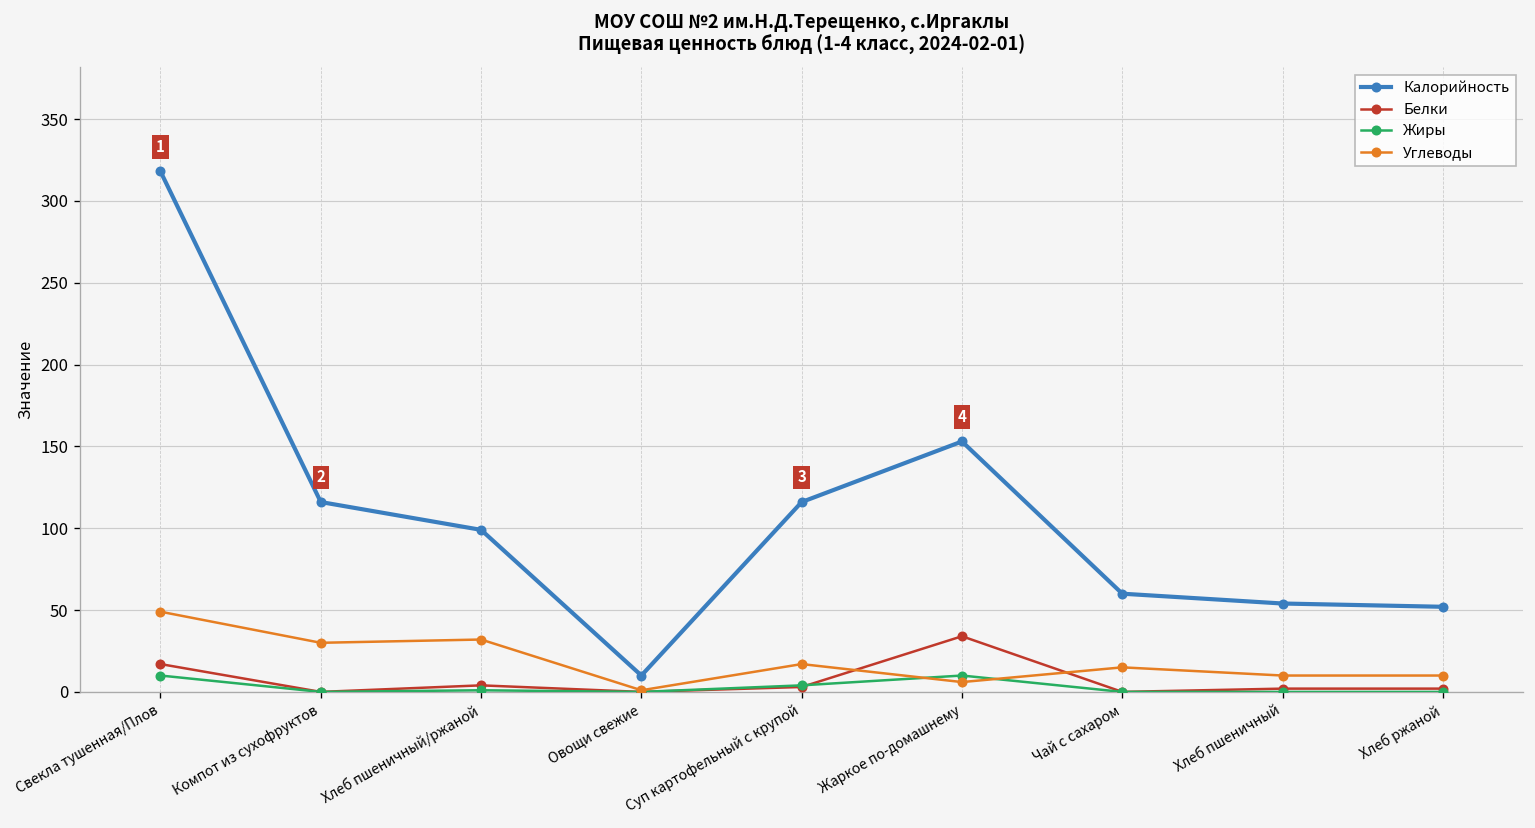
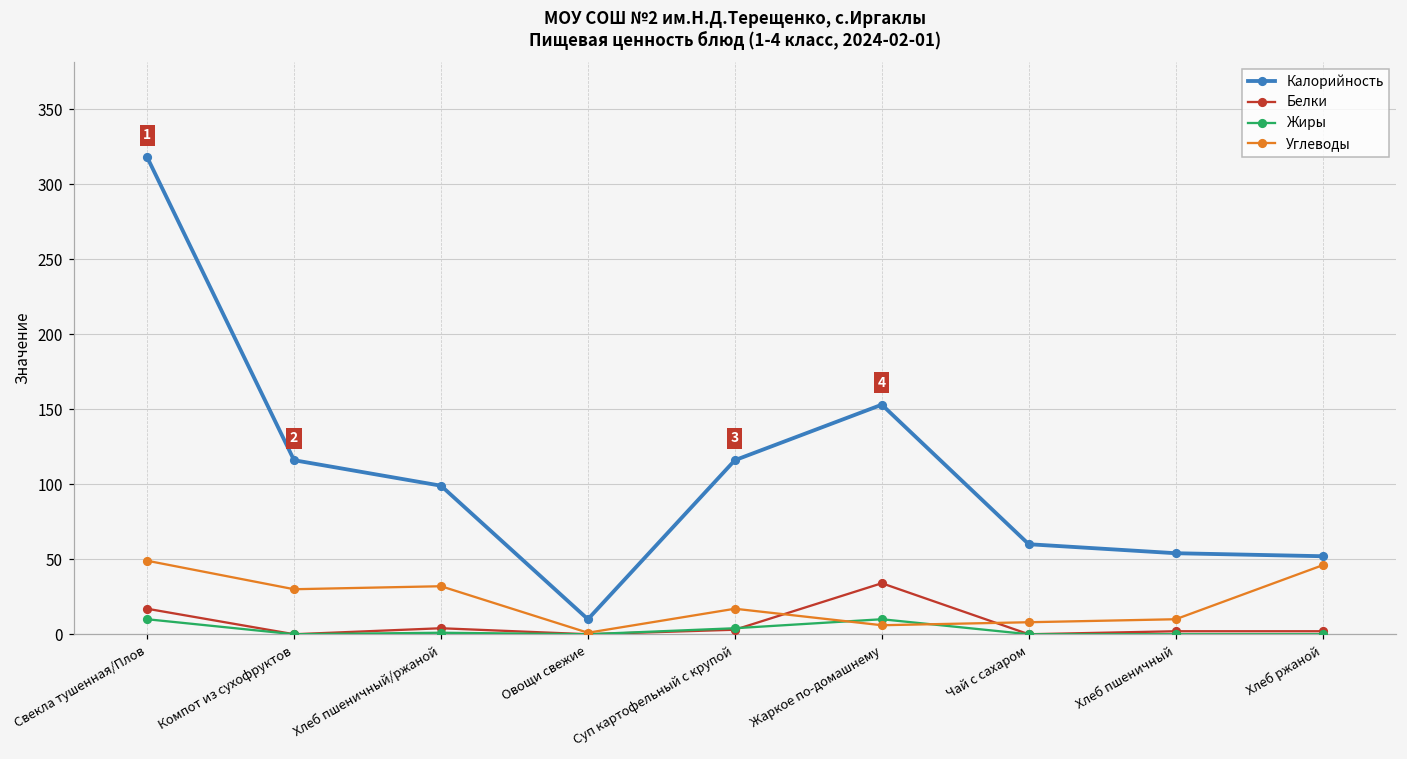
  {
    "Калорийность": {
      "Хлеб пшеничный/ржаной": 99,
      "Овощи свежие": 10,
      "Чай с сахаром": 60,
      "Хлеб пшеничный": 54,
      "Хлеб ржаной": 52
    },
    "Белки": {
      "Свекла тушенная/Плов": 17,
      "Хлеб пшеничный/ржаной": 4,
      "Жаркое по-домашнему": 34,
      "Хлеб пшеничный": 2,
      "Хлеб ржаной": 2
    },
    "Жиры": {
      "Свекла тушенная/Плов": 10,
      "Хлеб пшеничный/ржаной": 1,
      "Жаркое по-домашнему": 10,
      "Хлеб пшеничный": 0,
      "Хлеб ржаной": 0
    },
    "Углеводы": {
      "Свекла тушенная/Плов": 49,
      "Компот из сухофруктов": 30,
      "Хлеб пшеничный/ржаной": 32,
      "Суп картофельный с крупой": 17,
      "Жаркое по-домашнему": 6,
-     "Чай с сахаром": 15,
+     "Чай с сахаром": 8,
      "Хлеб пшеничный": 10,
-     "Хлеб ржаной": 10
+     "Хлеб ржаной": 46
    }
  }
